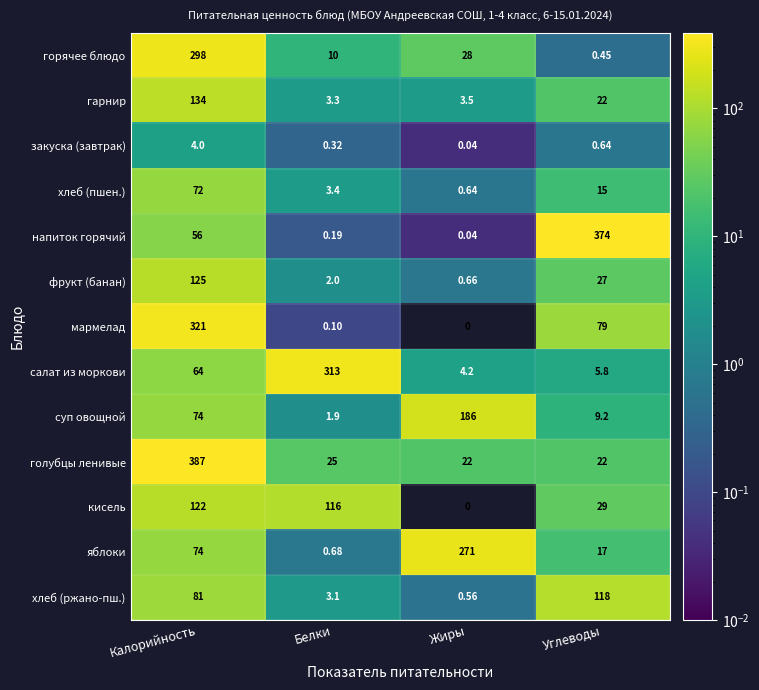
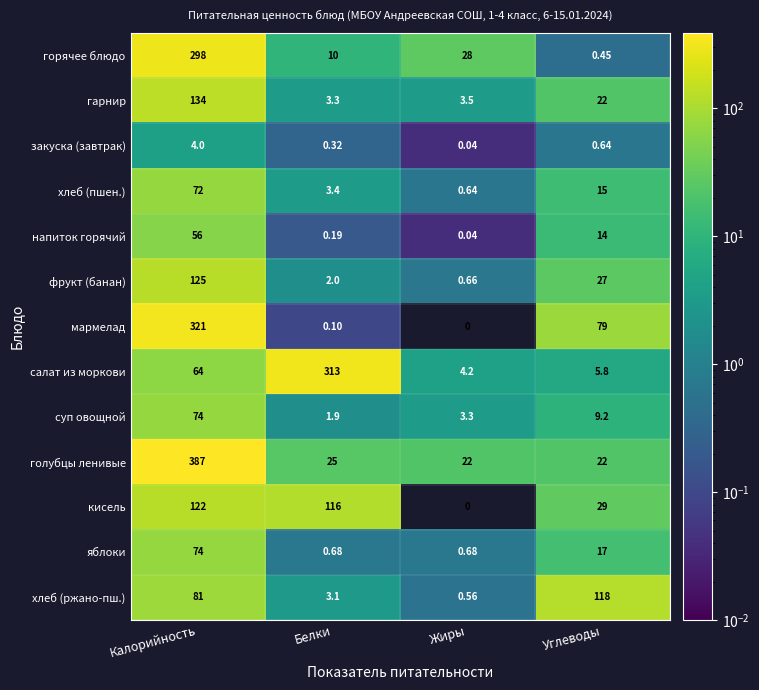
  {
    "горячее блюдо": {
      "Калорийность": 298,
      "Белки": 10,
      "Жиры": 28,
      "Углеводы": 0.45
    },
    "гарнир": {
      "Калорийность": 134,
      "Белки": 3.3,
      "Жиры": 3.5,
      "Углеводы": 22
    },
    "закуска (завтрак)": {
      "Калорийность": 4.0,
      "Белки": 0.32,
      "Жиры": 0.04,
      "Углеводы": 0.64
    },
    "хлеб (пшен.)": {
      "Калорийность": 72,
      "Белки": 3.4,
      "Жиры": 0.64,
      "Углеводы": 15
    },
    "напиток горячий": {
      "Калорийность": 56,
      "Белки": 0.19,
      "Жиры": 0.04,
-     "Углеводы": 374
+     "Углеводы": 14
    },
    "фрукт (банан)": {
      "Калорийность": 125,
      "Белки": 2.0,
      "Жиры": 0.66,
      "Углеводы": 27
    },
    "мармелад": {
      "Калорийность": 321,
      "Белки": 0.10,
      "Углеводы": 79
    },
    "салат из моркови": {
      "Калорийность": 64,
      "Белки": 313,
      "Жиры": 4.2,
      "Углеводы": 5.8
    },
    "суп овощной": {
      "Калорийность": 74,
      "Белки": 1.9,
-     "Жиры": 186,
+     "Жиры": 3.3,
      "Углеводы": 9.2
    },
    "голубцы ленивые": {
      "Калорийность": 387,
      "Белки": 25,
      "Жиры": 22,
      "Углеводы": 22
    },
    "кисель": {
      "Калорийность": 122,
      "Белки": 116,
      "Углеводы": 29
    },
    "яблоки": {
      "Калорийность": 74,
      "Белки": 0.68,
-     "Жиры": 271,
+     "Жиры": 0.68,
      "Углеводы": 17
    },
    "хлеб (ржано-пш.)": {
      "Калорийность": 81,
      "Белки": 3.1,
      "Жиры": 0.56,
      "Углеводы": 118
    }
  }
